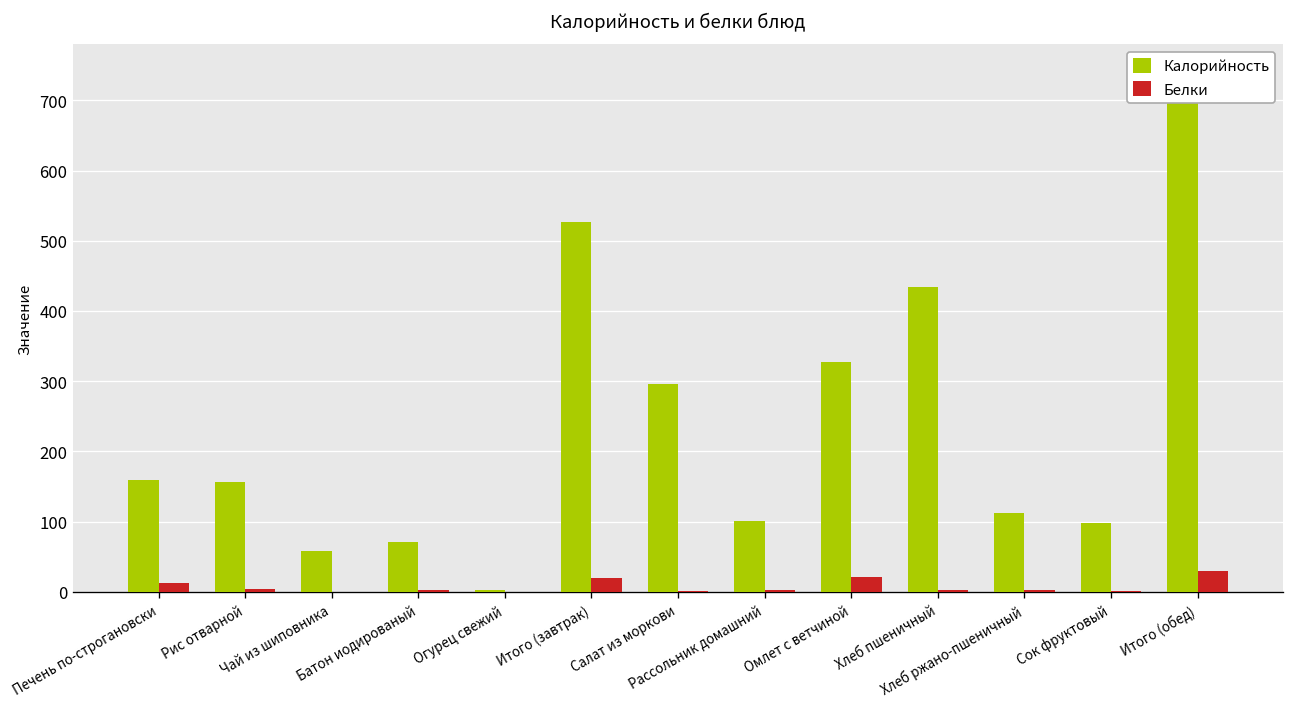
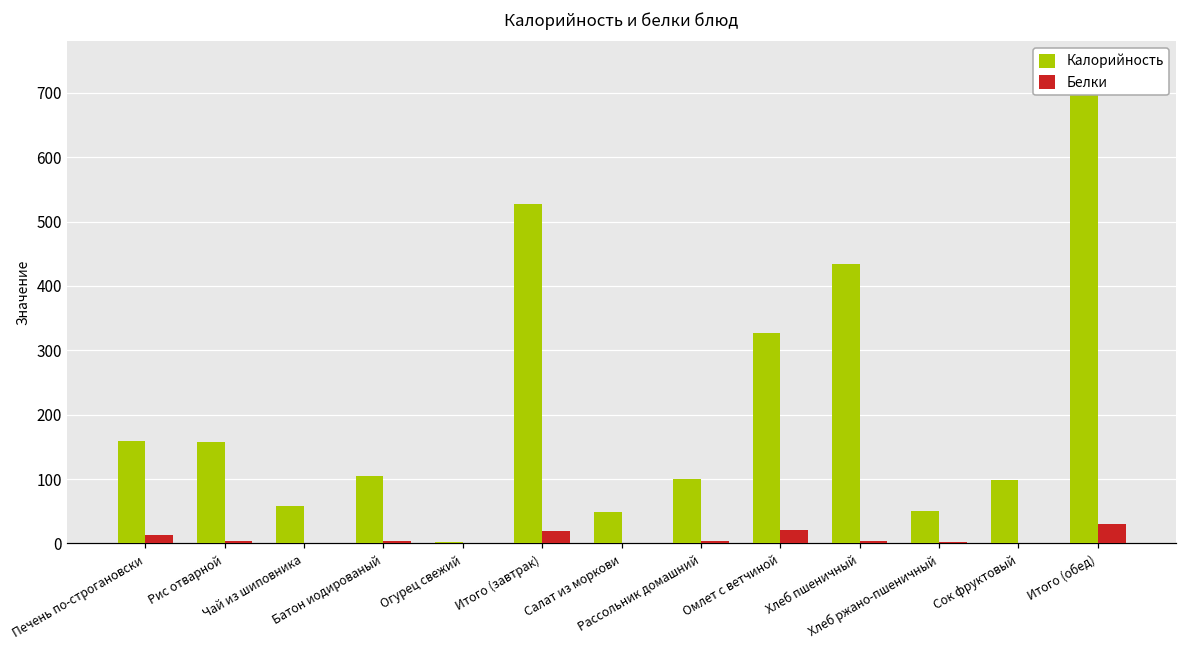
  {
    "Калорийность": {
      "Печень по-строгановски": 160,
      "Рис отварной": 160,
      "Чай из шиповника": 60,
-     "Батон иодированый": 70,
+     "Батон иодированый": 100,
      "Итого (завтрак)": 530,
-     "Салат из моркови": 300,
+     "Салат из моркови": 50,
      "Рассольник домашний": 100,
      "Омлет с ветчиной": 330,
      "Хлеб пшеничный": 430,
-     "Хлеб ржано-пшеничный": 110,
+     "Хлеб ржано-пшеничный": 50,
      "Сок фруктовый": 100
    },
    "Белки": {
      "Печень по-строгановски": 10,
      "Итого (завтрак)": 20,
      "Омлет с ветчиной": 20,
      "Итого (обед)": 30
    }
  }
